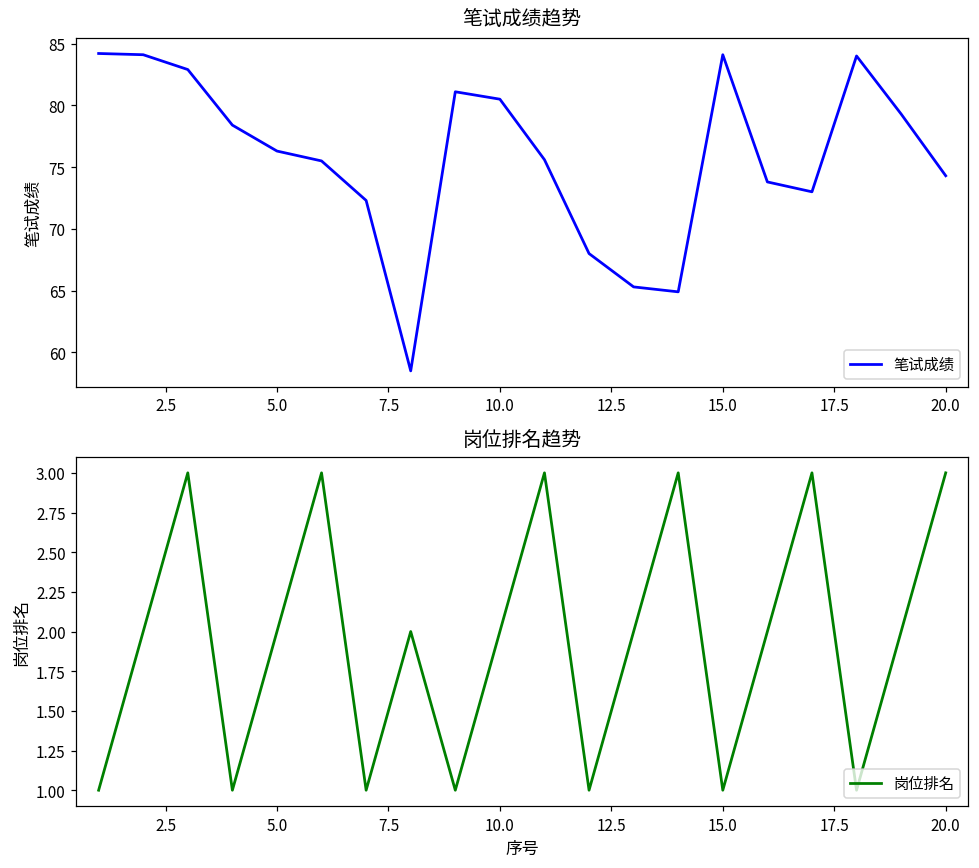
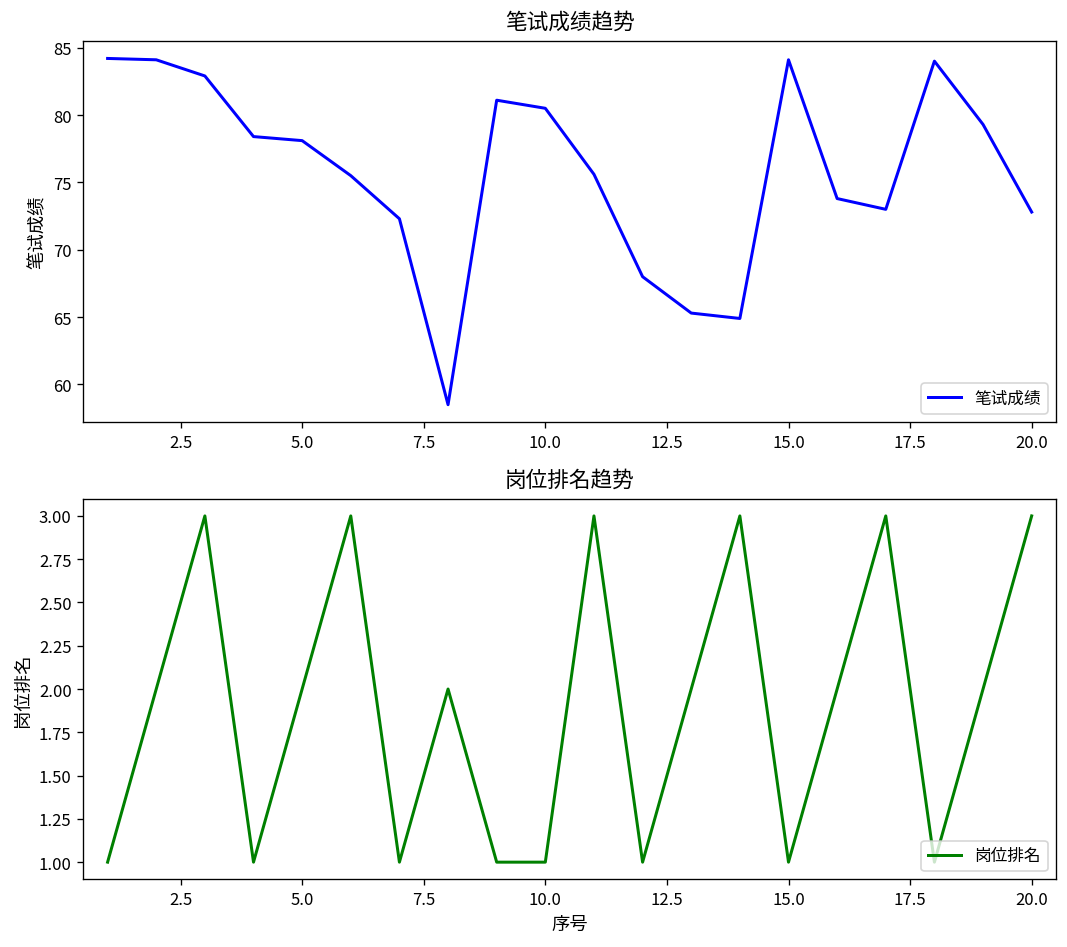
  {
    "笔试成绩趋势": {
-     "5.0": 76.3,
+     "5.0": 78.1,
      "10.0": 80.5,
      "15.0": 84.1,
-     "20.0": 74.3
+     "20.0": 72.8
    },
    "岗位排名趋势": {
      "5.0": 2,
-     "10.0": 2,
+     "10.0": 1,
      "15.0": 1,
      "20.0": 3
    }
  }
